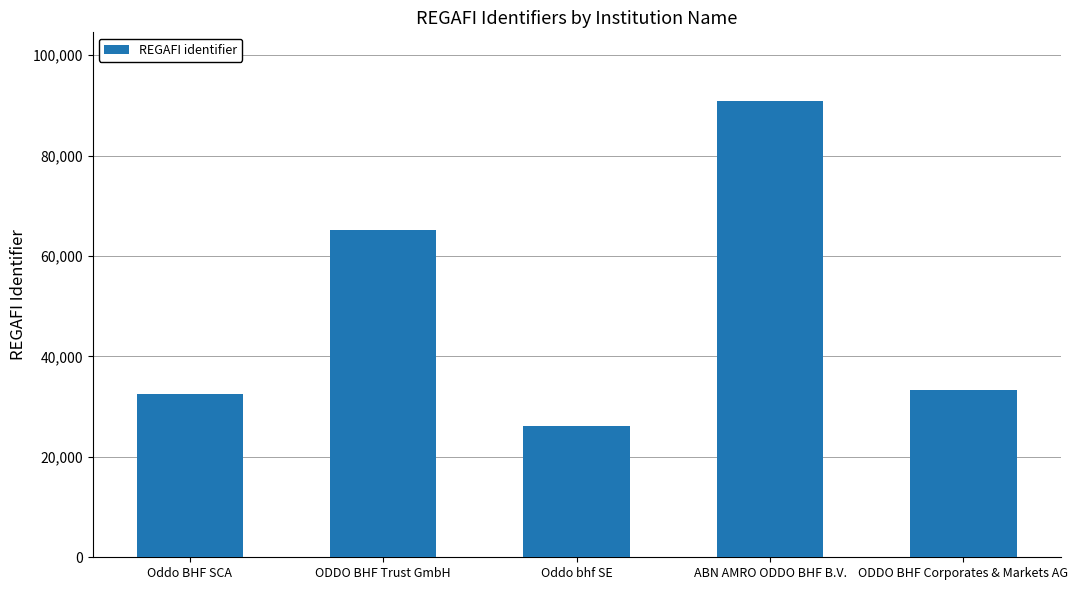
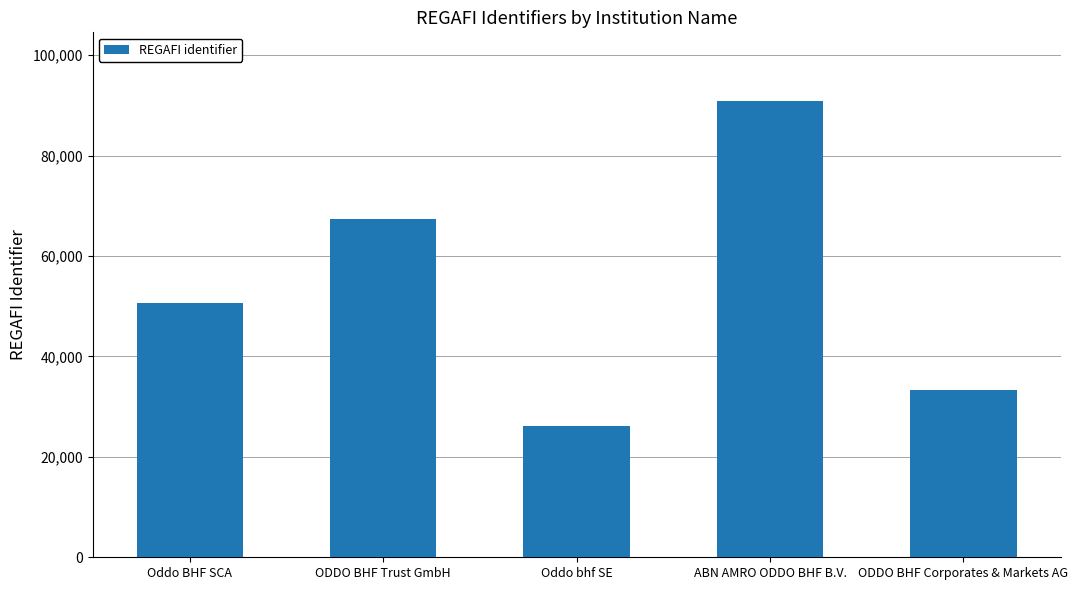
  {
-   "Oddo BHF SCA": "32,000",
-   "ODDO BHF Trust GmbH": "65,000",
+   "Oddo BHF SCA": "51,000",
+   "ODDO BHF Trust GmbH": "67,000",
    "Oddo bhf SE": "26,000",
    "ABN AMRO ODDO BHF B.V.": "91,000",
    "ODDO BHF Corporates & Markets AG": "33,000"
  }
